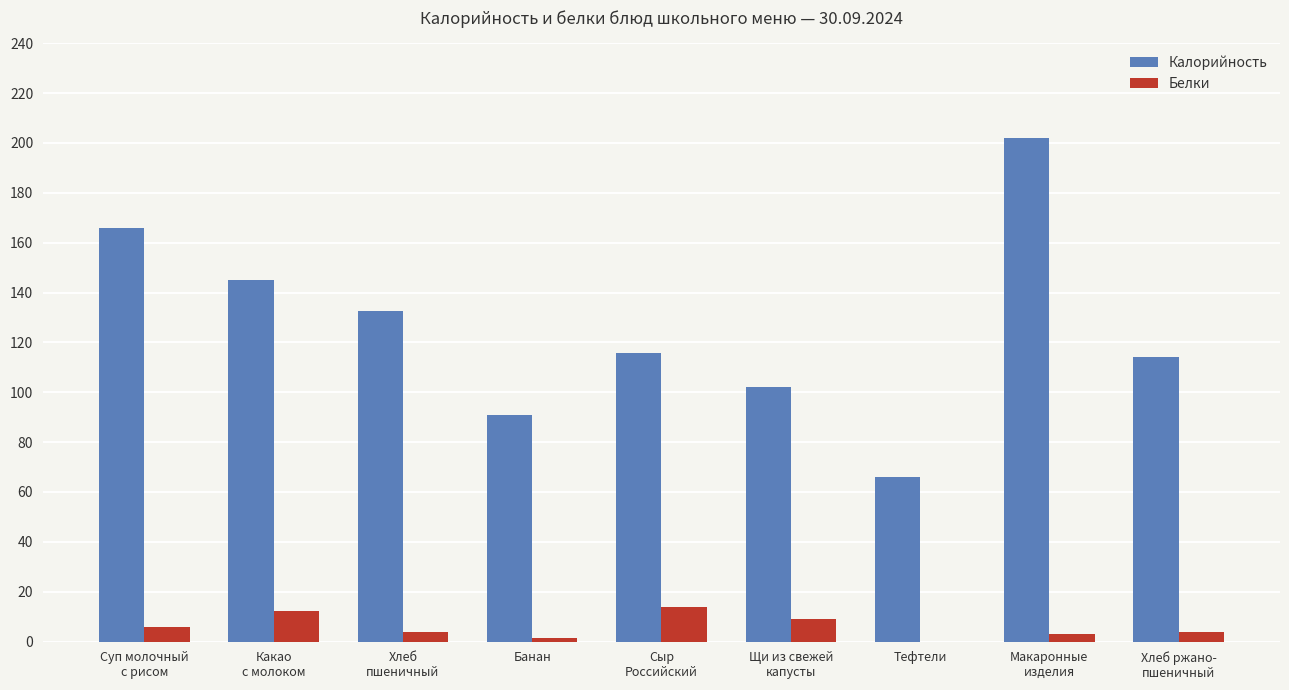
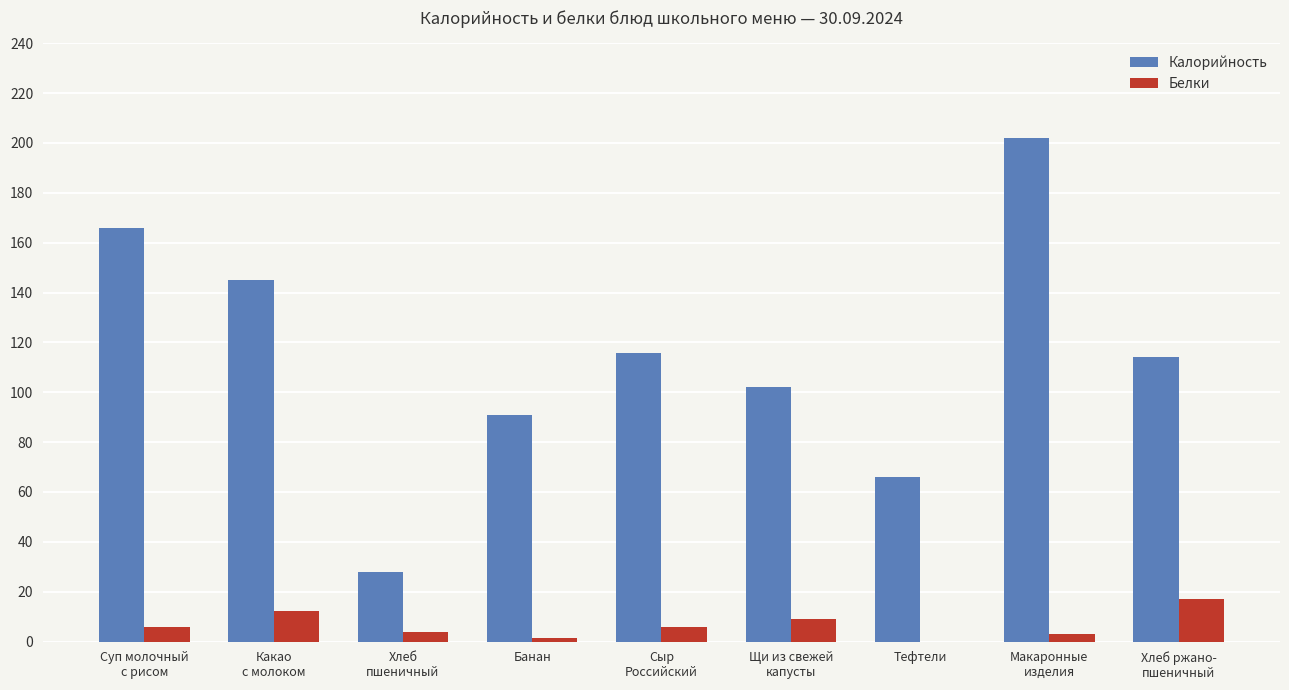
  {
    "Калорийность": {
      "Суп молочный с рисом": 166,
      "Какао с молоком": 145,
-     "Хлеб пшеничный": 133,
+     "Хлеб пшеничный": 28,
      "Банан": 91,
      "Сыр Российский": 116,
      "Щи из свежей капусты": 102,
      "Тефтели": 66,
      "Макаронные изделия": 202,
      "Хлеб ржано- пшеничный": 114
    },
    "Белки": {
      "Суп молочный с рисом": 6,
      "Какао с молоком": 12,
      "Хлеб пшеничный": 4,
      "Банан": 2,
-     "Сыр Российский": 14,
+     "Сыр Российский": 6,
      "Щи из свежей капусты": 9,
      "Тефтели": 0,
      "Макаронные изделия": 3,
-     "Хлеб ржано- пшеничный": 4
+     "Хлеб ржано- пшеничный": 17
    }
  }
